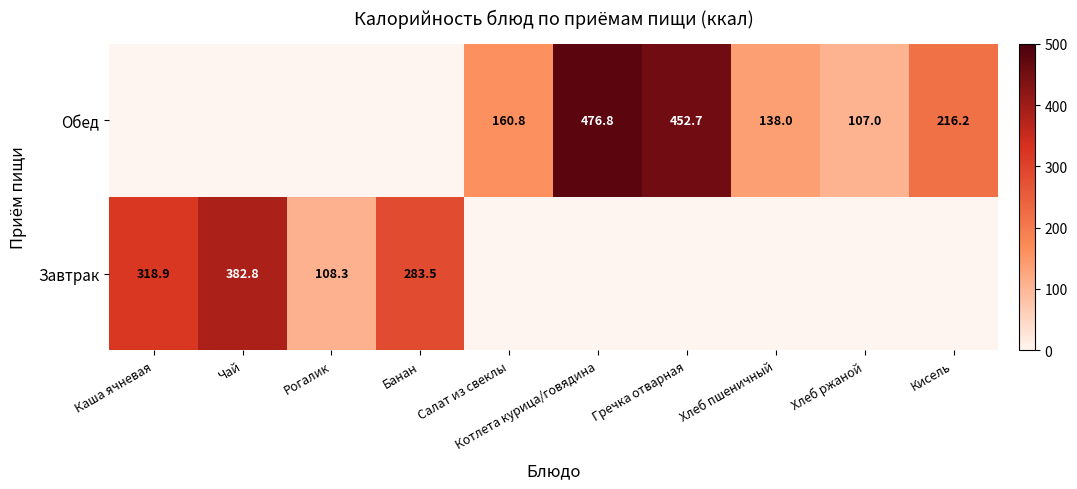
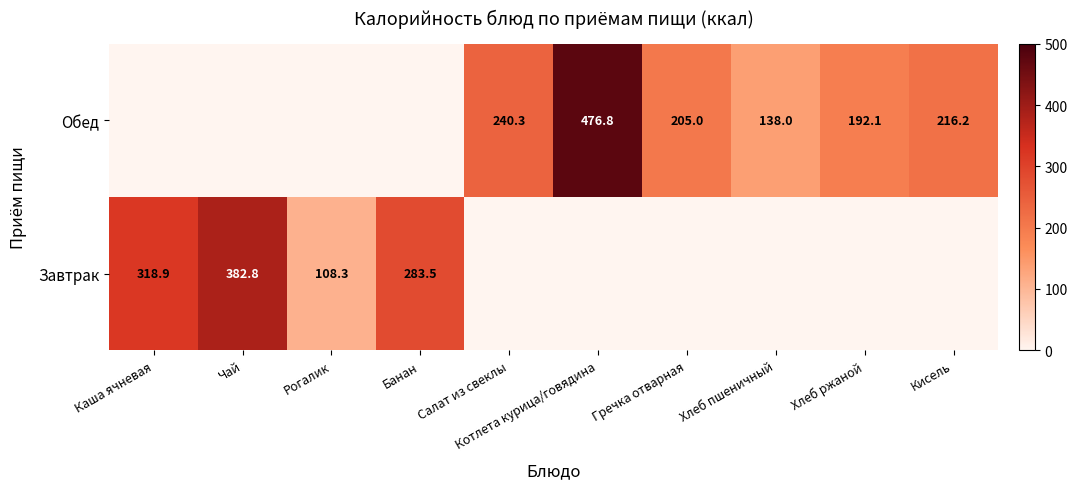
  {
    "Обед": {
-     "Салат из свеклы": 160.8,
+     "Салат из свеклы": 240.3,
      "Котлета курица/говядина": 476.8,
-     "Гречка отварная": 452.7,
+     "Гречка отварная": 205.0,
      "Хлеб пшеничный": 138.0,
-     "Хлеб ржаной": 107.0,
+     "Хлеб ржаной": 192.1,
      "Кисель": 216.2
    },
    "Завтрак": {
      "Каша ячневая": 318.9,
      "Чай": 382.8,
      "Рогалик": 108.3,
      "Банан": 283.5
    }
  }
